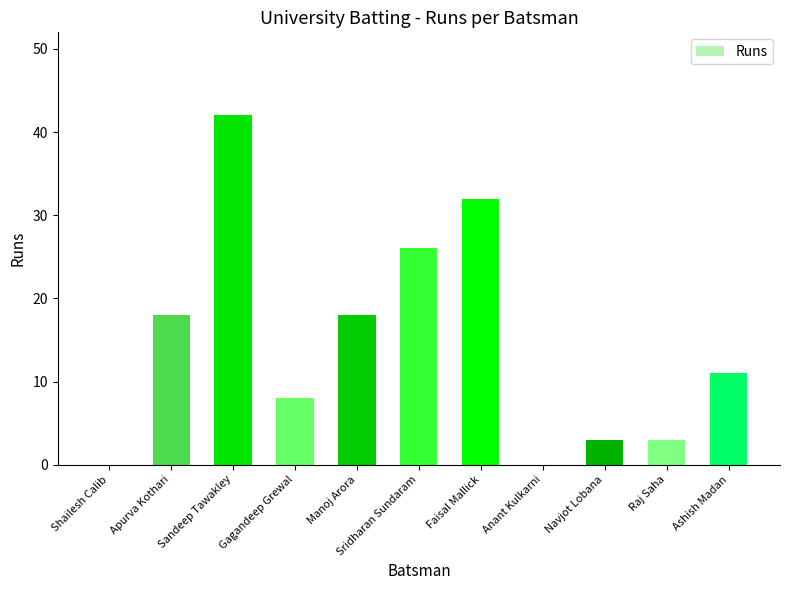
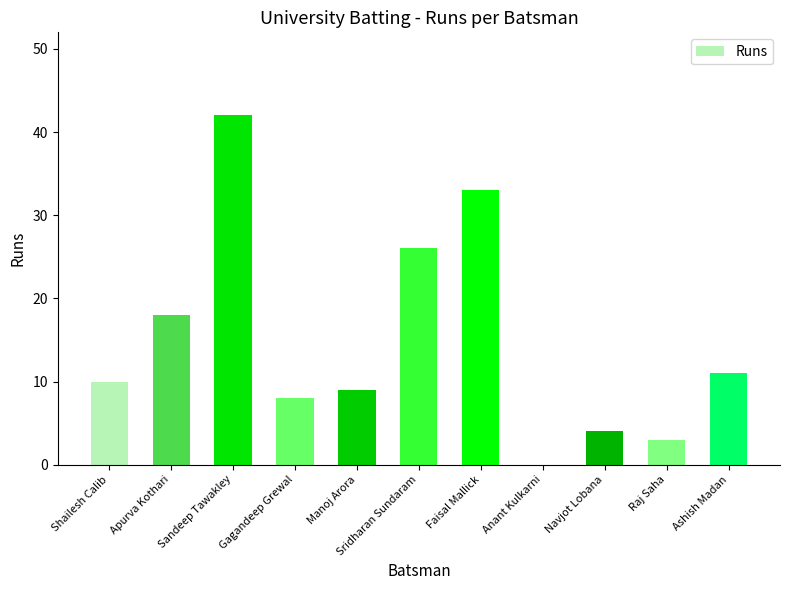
  {
-   "Shailesh Calib": 0,
+   "Shailesh Calib": 10,
    "Apurva Kothari": 18,
    "Sandeep Tawakley": 42,
    "Gagandeep Grewal": 8,
-   "Manoj Arora": 18,
+   "Manoj Arora": 9,
    "Sridharan Sundaram": 26,
-   "Faisal Mallick": 32,
+   "Faisal Mallick": 33,
    "Anant Kulkarni": 0,
-   "Navjot Lobana": 3,
+   "Navjot Lobana": 4,
    "Raj Saha": 3,
    "Ashish Madan": 11
  }
